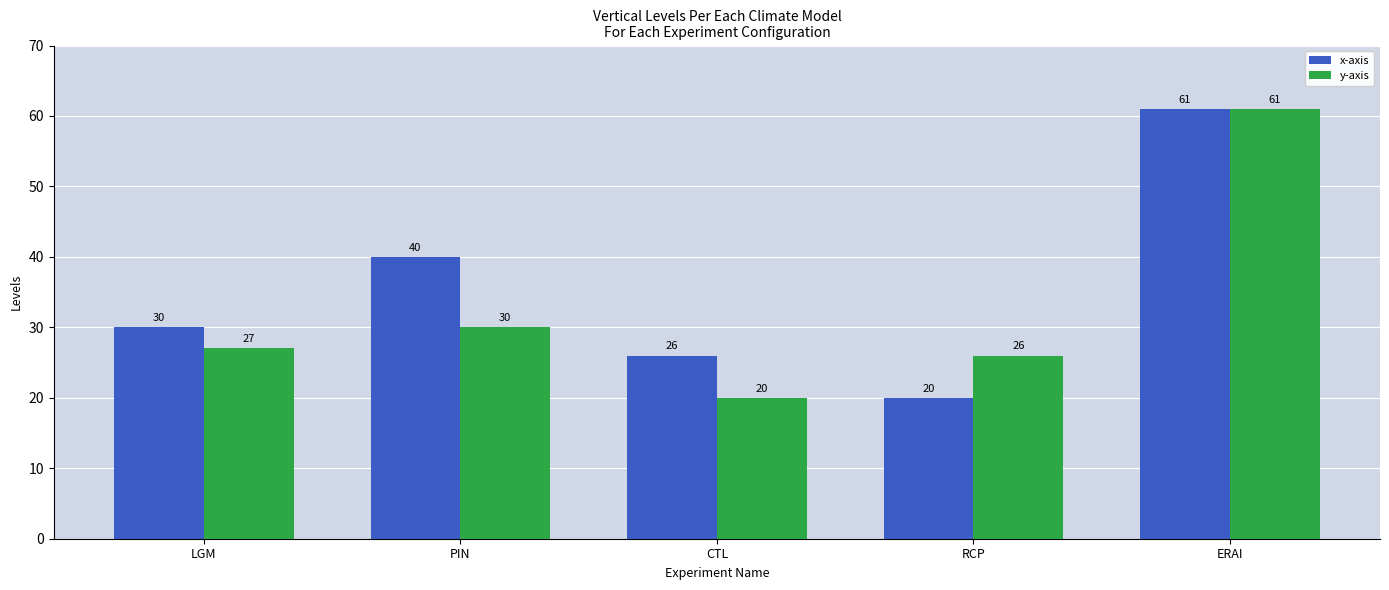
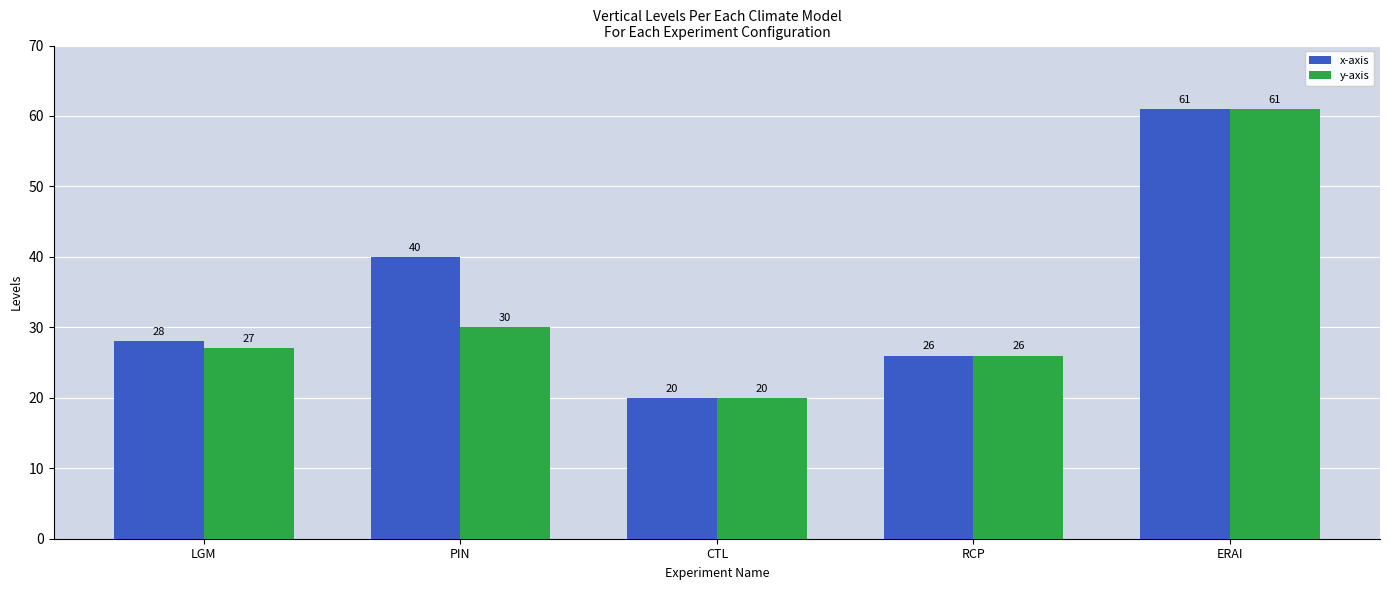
  {
    "x-axis": {
-     "LGM": 30,
+     "LGM": 28,
      "PIN": 40,
-     "CTL": 26,
-     "RCP": 20,
+     "CTL": 20,
+     "RCP": 26,
      "ERAI": 61
    },
    "y-axis": {
      "LGM": 27,
      "PIN": 30,
      "CTL": 20,
      "RCP": 26,
      "ERAI": 61
    }
  }
